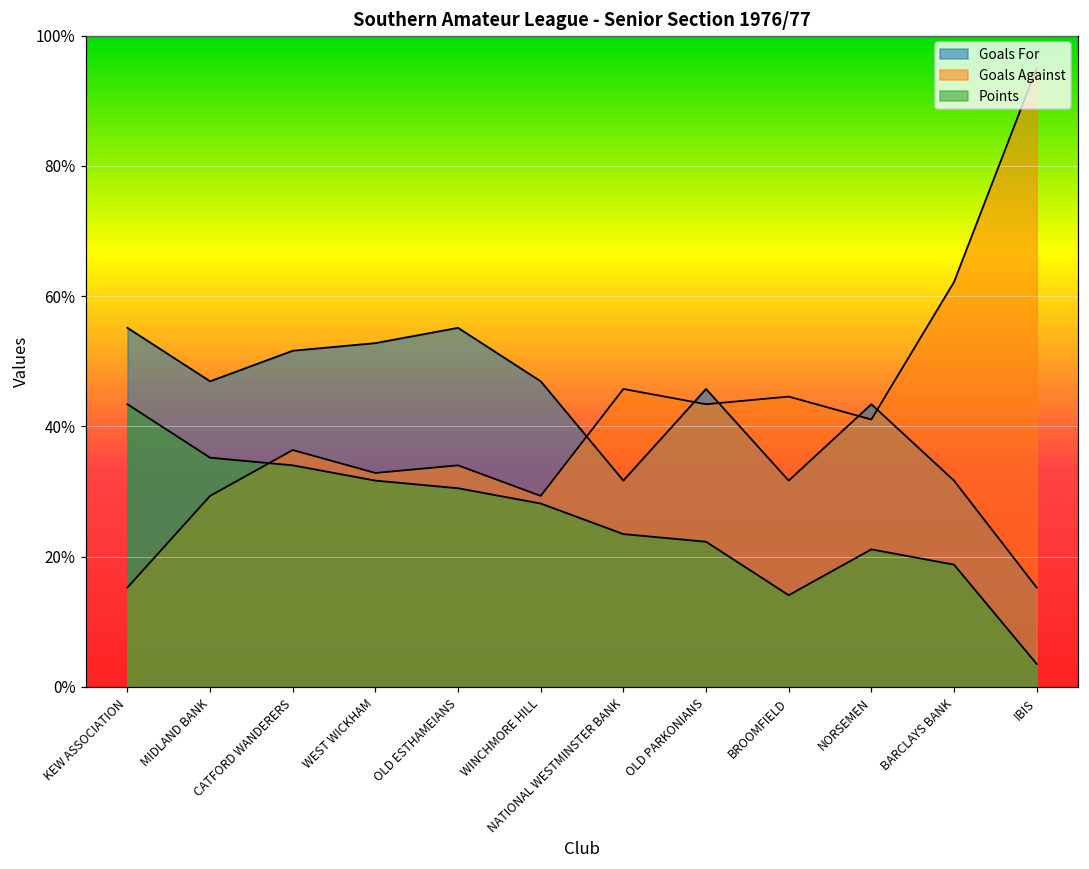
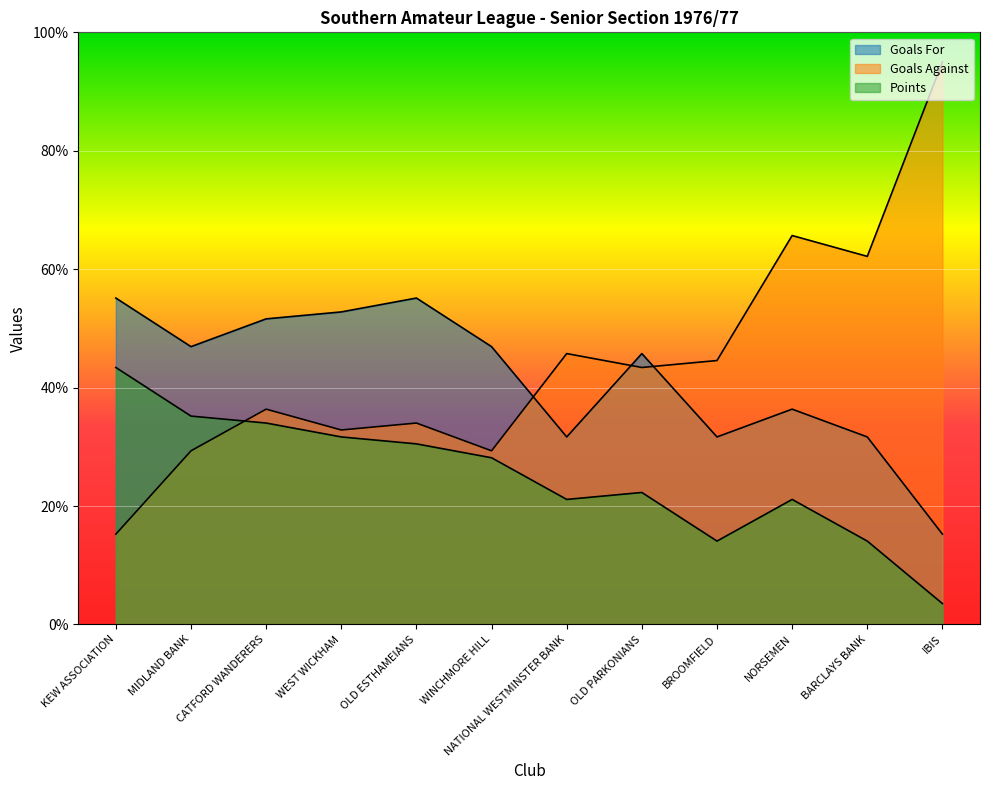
  {
    "Goals For": {
      "KEW ASSOCIATION": "55%",
      "MIDLAND BANK": "47%",
      "CATFORD WANDERERS": "52%",
      "WEST WICKHAM": "53%",
      "OLD ESTHAMEIANS": "55%",
      "WINCHMORE HILL": "47%",
      "NATIONAL WESTMINSTER BANK": "32%",
      "OLD PARKONIANS": "46%",
      "BROOMFIELD": "32%",
-     "NORSEMEN": "43%",
+     "NORSEMEN": "36%",
      "BARCLAYS BANK": "32%",
      "IBIS": "15%"
    },
    "Goals Against": {
      "KEW ASSOCIATION": "15%",
      "MIDLAND BANK": "29%",
      "CATFORD WANDERERS": "36%",
      "WEST WICKHAM": "33%",
      "OLD ESTHAMEIANS": "34%",
      "WINCHMORE HILL": "29%",
      "NATIONAL WESTMINSTER BANK": "46%",
      "OLD PARKONIANS": "43%",
      "BROOMFIELD": "45%",
-     "NORSEMEN": "41%",
+     "NORSEMEN": "66%",
      "BARCLAYS BANK": "62%"
    },
    "Points": {
      "KEW ASSOCIATION": "43%",
      "MIDLAND BANK": "35%",
      "CATFORD WANDERERS": "34%",
      "WEST WICKHAM": "32%",
      "OLD ESTHAMEIANS": "30%",
      "WINCHMORE HILL": "28%",
-     "NATIONAL WESTMINSTER BANK": "23%",
+     "NATIONAL WESTMINSTER BANK": "21%",
      "OLD PARKONIANS": "22%",
      "BROOMFIELD": "14%",
      "NORSEMEN": "21%",
-     "BARCLAYS BANK": "19%",
+     "BARCLAYS BANK": "14%",
      "IBIS": "4%"
    }
  }
